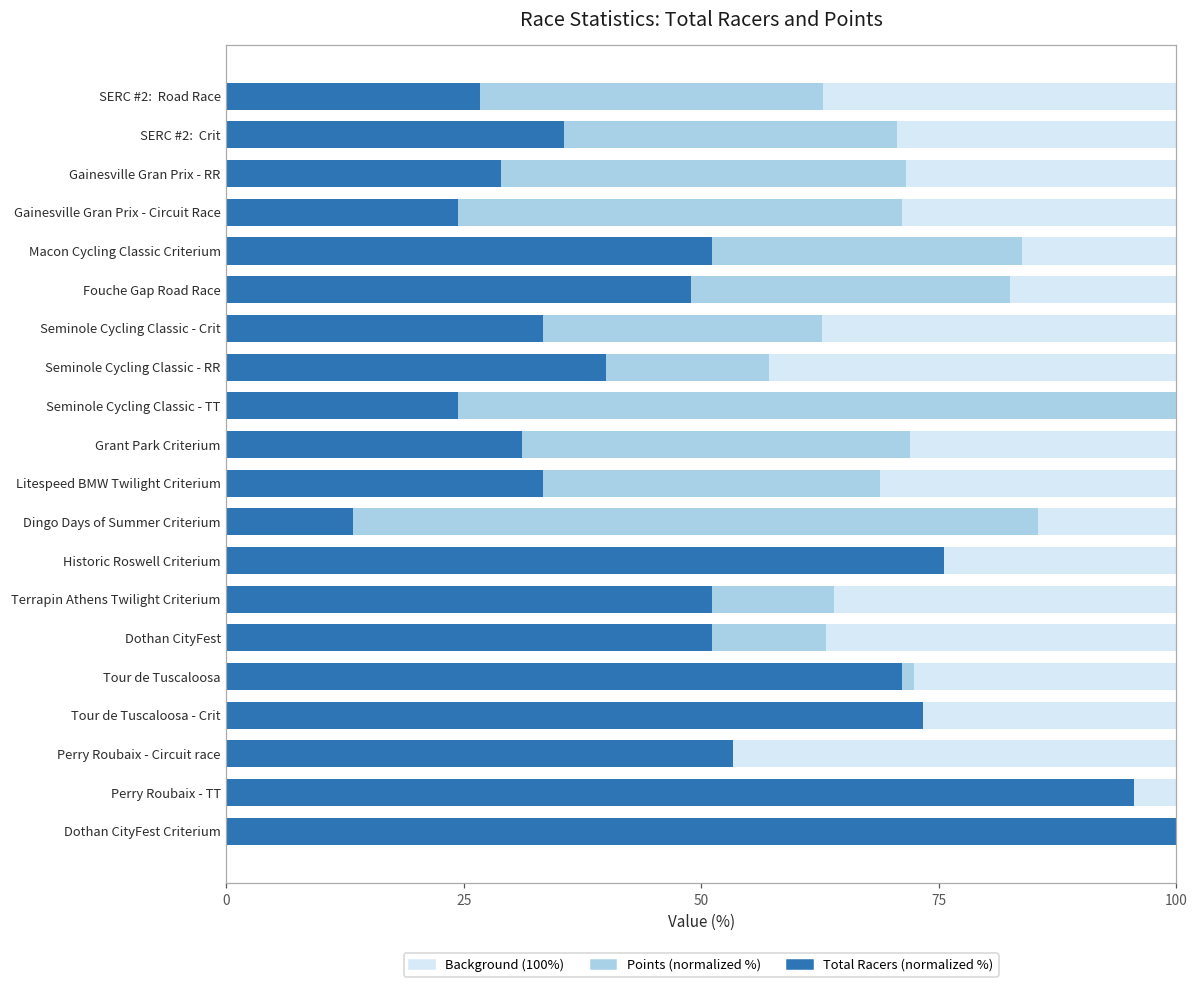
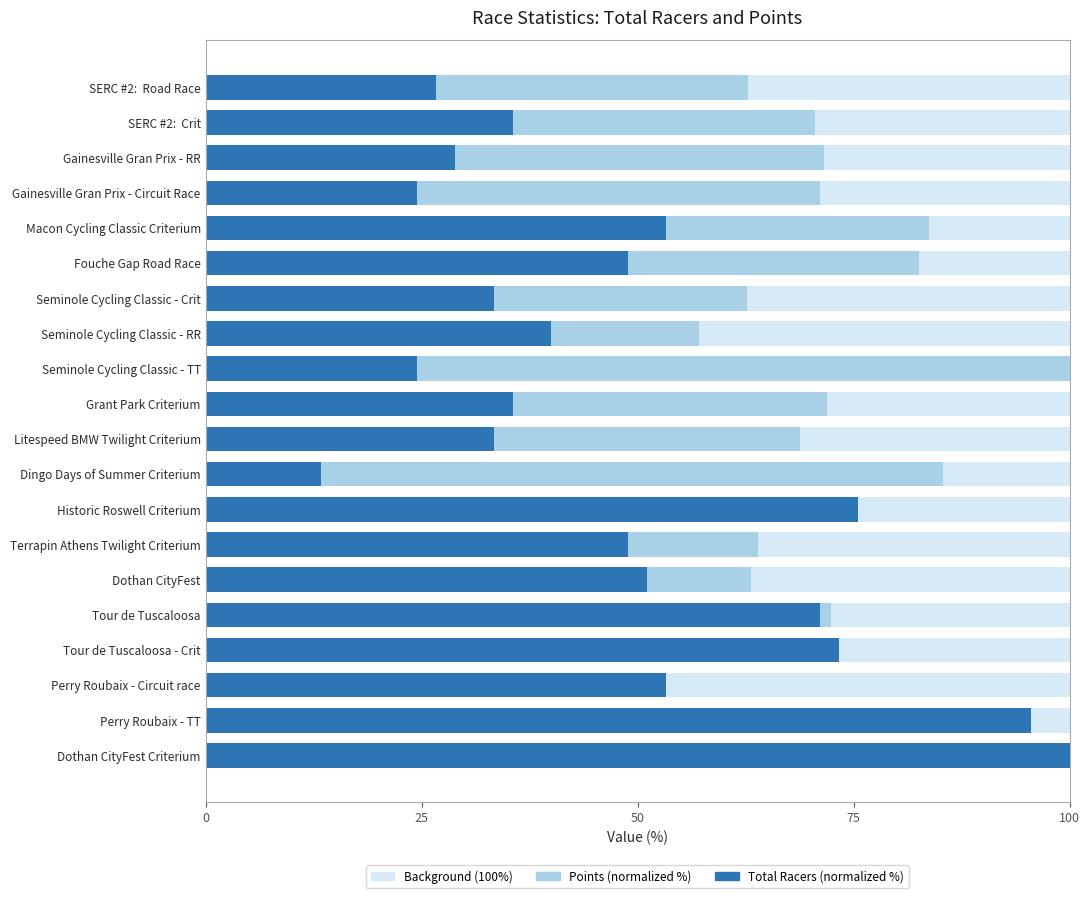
  {
    "Total Racers (normalized %)": {
-     "Macon Cycling Classic Criterium": 51,
-     "Grant Park Criterium": 31,
-     "Terrapin Athens Twilight Criterium": 51,
+     "Macon Cycling Classic Criterium": 53,
+     "Grant Park Criterium": 36,
+     "Terrapin Athens Twilight Criterium": 49,
      "Dothan CityFest Criterium": 100
    }
  }
